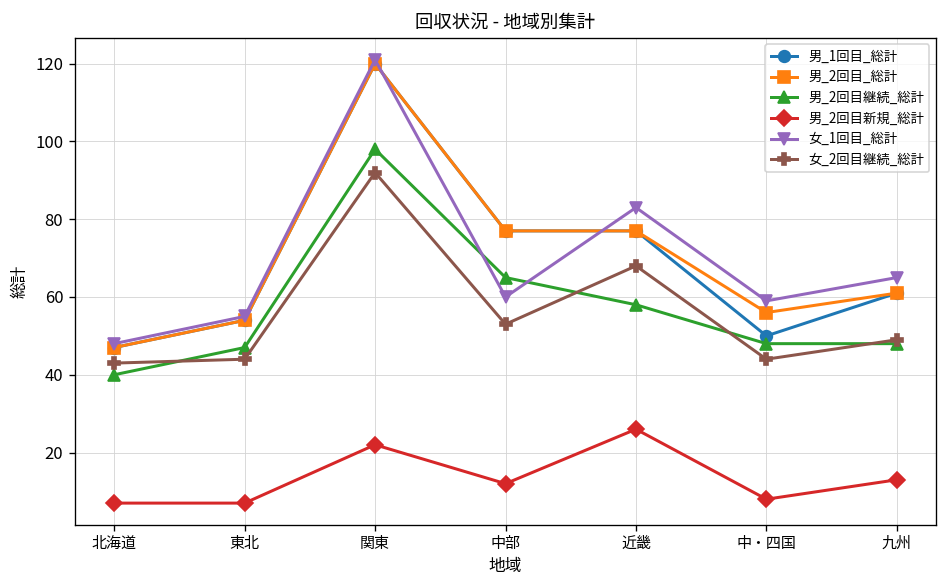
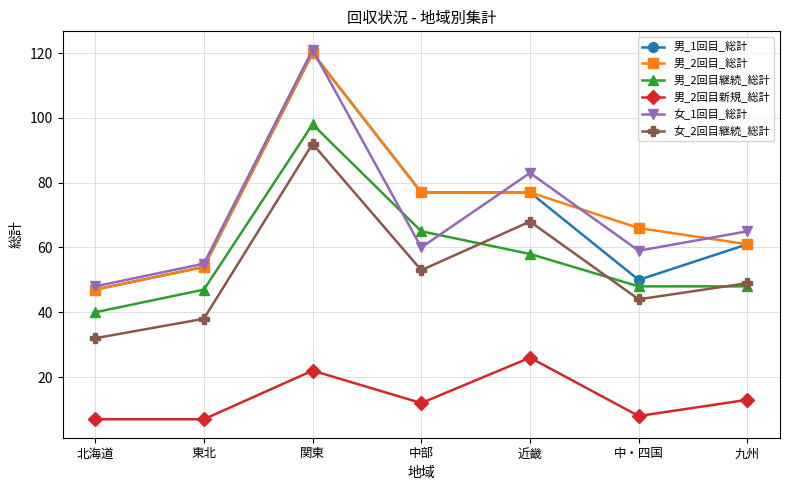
  {
    "男_1回目_総計": {
      "中・四国": 50
    },
    "男_2回目_総計": {
-     "中・四国": 56
+     "中・四国": 66
    },
    "男_2回目継続_総計": {
      "北海道": 40,
      "東北": 47,
      "関東": 98,
      "中部": 65,
      "近畿": 58,
      "中・四国": 48,
      "九州": 48
    },
    "男_2回目新規_総計": {
      "北海道": 7,
      "東北": 7,
      "関東": 22,
      "中部": 12,
      "近畿": 26,
      "中・四国": 8,
      "九州": 13
    },
    "女_1回目_総計": {
      "北海道": 48,
      "東北": 55,
      "関東": 121,
      "中部": 60,
      "近畿": 83,
      "中・四国": 59,
      "九州": 65
    },
    "女_2回目継続_総計": {
-     "北海道": 43,
-     "東北": 44,
+     "北海道": 32,
+     "東北": 38,
      "関東": 92,
      "中部": 53,
      "近畿": 68,
      "中・四国": 44,
      "九州": 49
    }
  }
